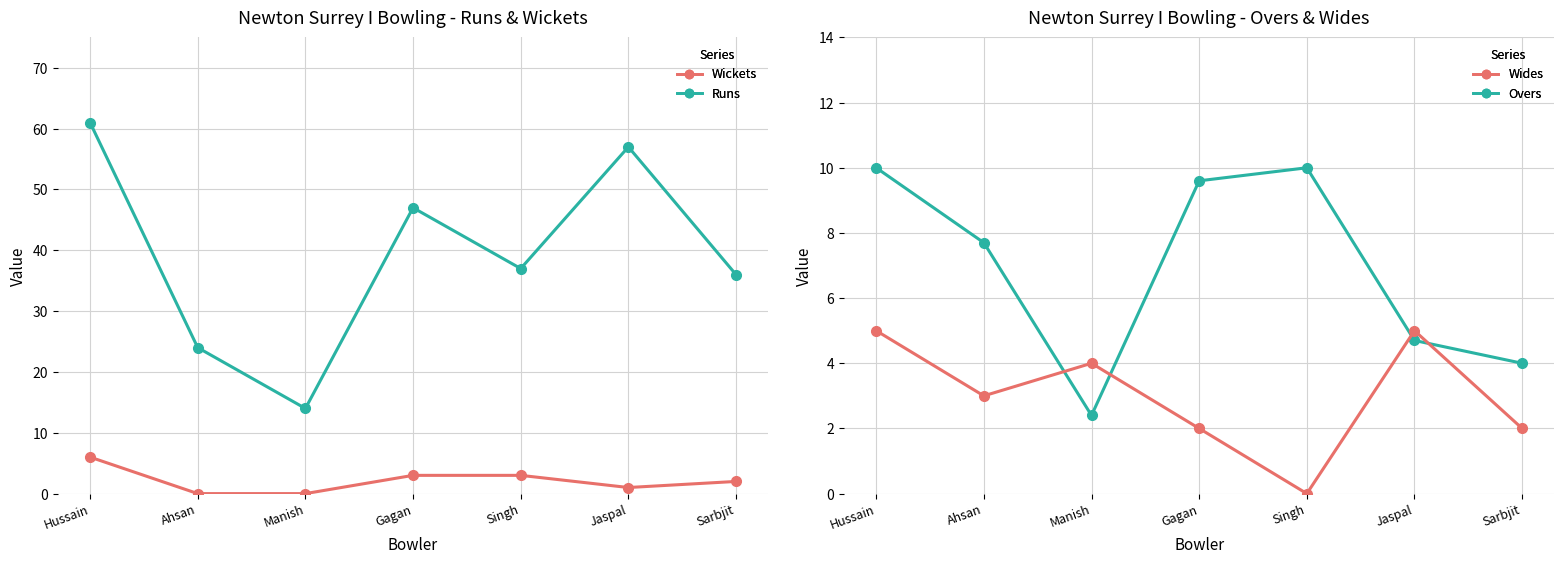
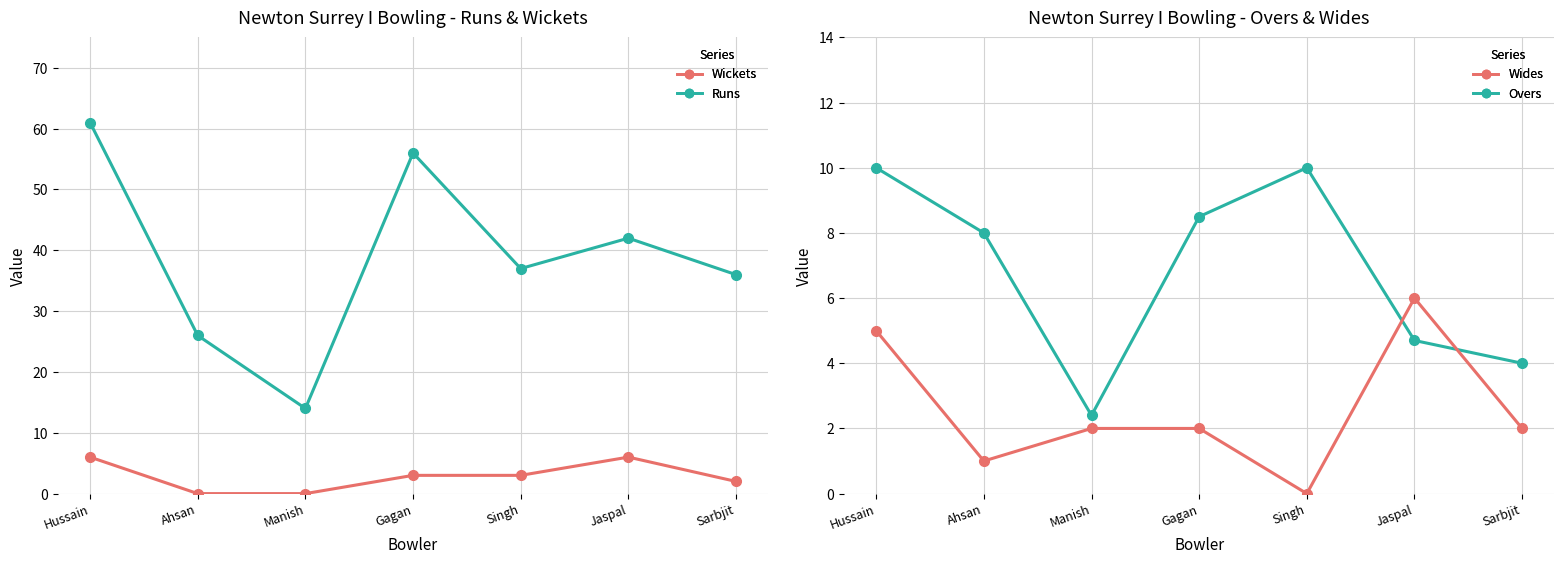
  {
    "Newton Surrey I Bowling - Runs & Wickets": {
      "Runs": {
        "Hussain": 61,
-       "Ahsan": 24,
+       "Ahsan": 26,
        "Manish": 14,
-       "Gagan": 47,
+       "Gagan": 56,
        "Singh": 37,
-       "Jaspal": 57,
+       "Jaspal": 42,
        "Sarbjit": 36
      },
      "Wickets": {
        "Hussain": 6,
        "Ahsan": 0,
        "Manish": 0,
        "Gagan": 3,
        "Singh": 3,
-       "Jaspal": 1,
+       "Jaspal": 6,
        "Sarbjit": 2
      }
    },
    "Newton Surrey I Bowling - Overs & Wides": {
      "Overs": {
        "Hussain": 10.0,
-       "Ahsan": 7.7,
+       "Ahsan": 8.0,
        "Manish": 2.4,
-       "Gagan": 9.6,
+       "Gagan": 8.5,
        "Singh": 10.0,
        "Jaspal": 4.7,
        "Sarbjit": 4.0
      },
      "Wides": {
        "Hussain": 5,
-       "Ahsan": 3,
-       "Manish": 4,
+       "Ahsan": 1,
+       "Manish": 2,
        "Gagan": 2,
        "Singh": 0,
-       "Jaspal": 5,
+       "Jaspal": 6,
        "Sarbjit": 2
      }
    }
  }
